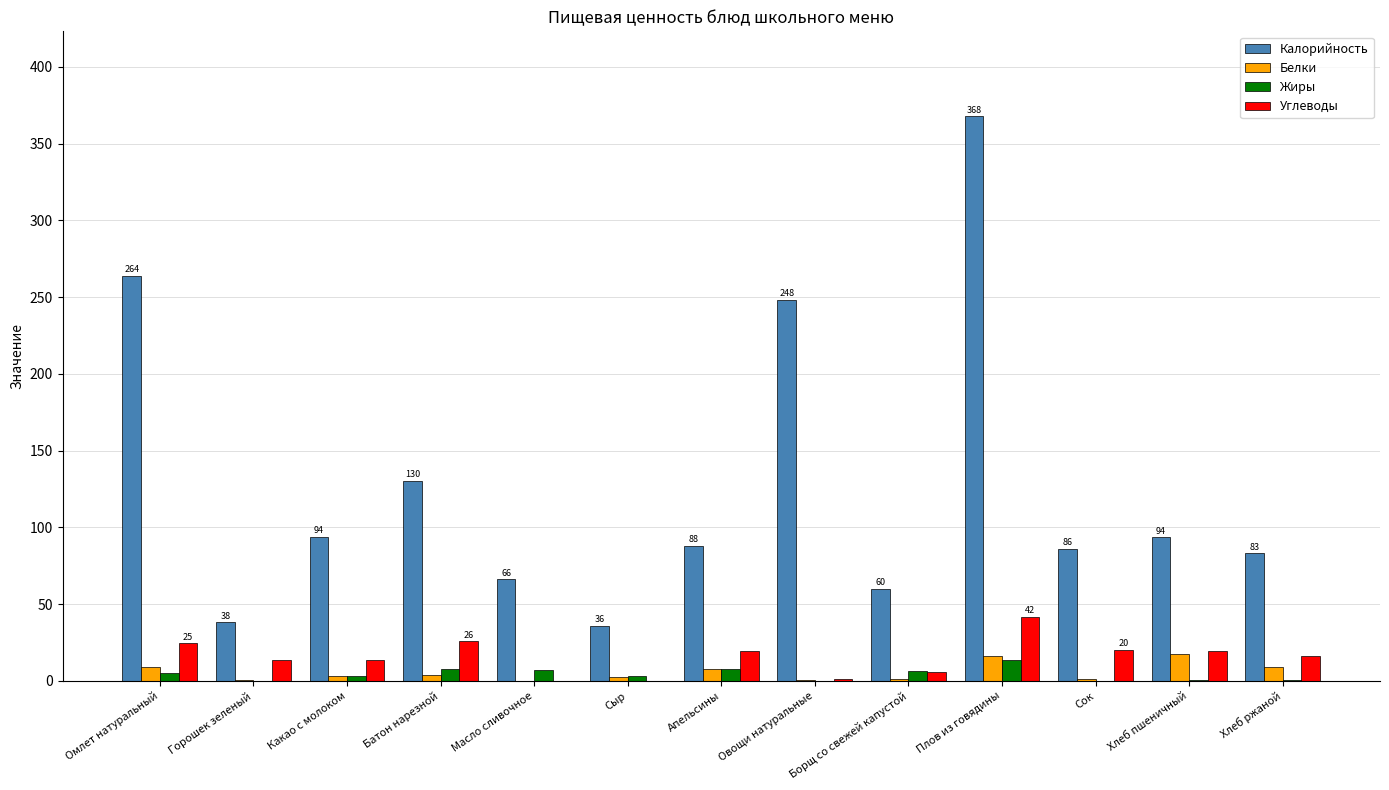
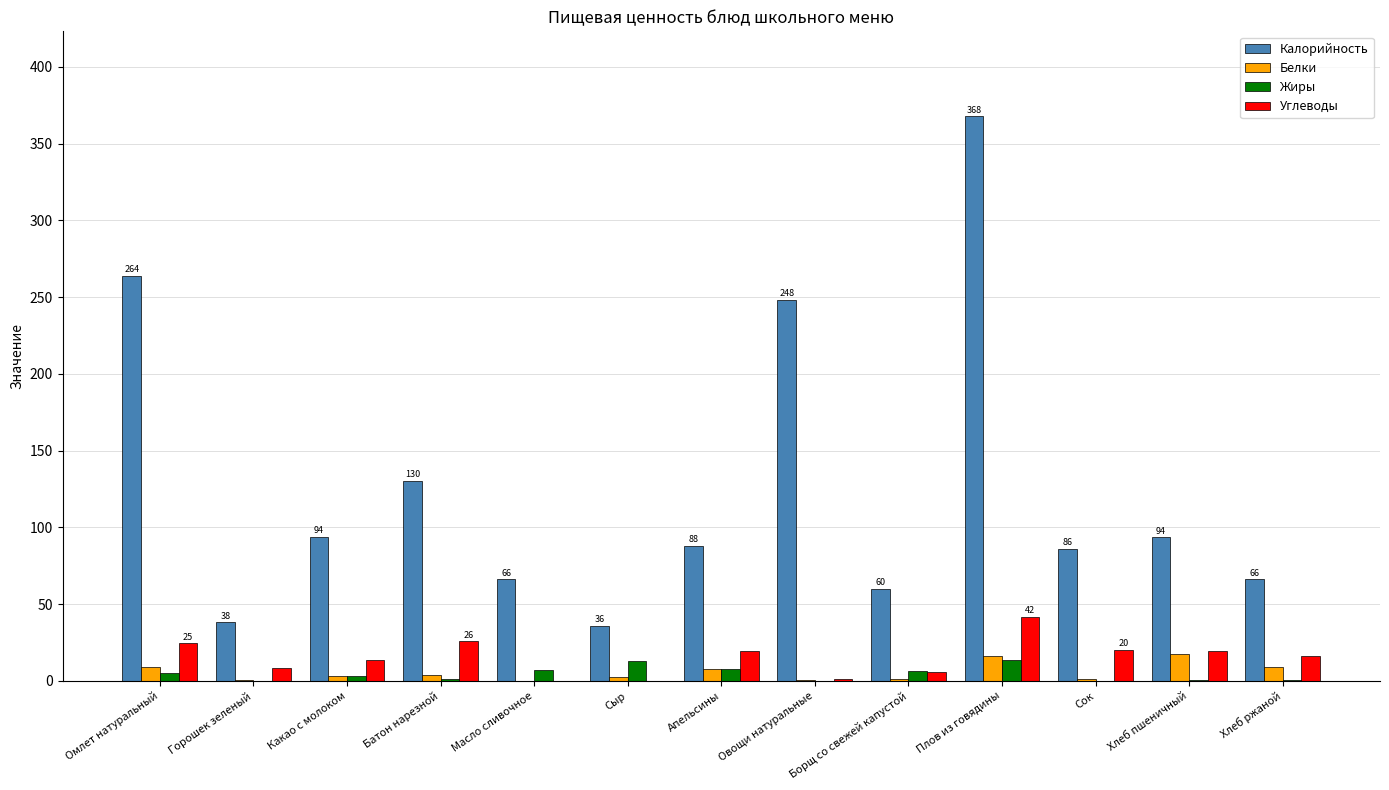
  {
    "Калорийность": {
      "Омлет натуральный": 264,
      "Горошек зеленый": 38,
      "Какао с молоком": 94,
      "Батон нарезной": 130,
      "Масло сливочное": 66,
      "Сыр": 36,
      "Апельсины": 88,
      "Овощи натуральные": 248,
      "Борщ со свежей капустой": 60,
      "Плов из говядины": 368,
      "Сок": 86,
      "Хлеб пшеничный": 94,
-     "Хлеб ржаной": 83
+     "Хлеб ржаной": 66
    },
    "Белки": {
      "Омлет натуральный": 9,
      "Какао с молоком": 3,
      "Батон нарезной": 4,
      "Сыр": 2,
      "Апельсины": 8,
      "Плов из говядины": 16,
      "Хлеб пшеничный": 18,
      "Хлеб ржаной": 9
    },
    "Жиры": {
      "Омлет натуральный": 5,
      "Какао с молоком": 3,
-     "Батон нарезной": 8,
+     "Батон нарезной": 1,
      "Масло сливочное": 7,
-     "Сыр": 3,
+     "Сыр": 13,
      "Апельсины": 8,
      "Борщ со свежей капустой": 6,
      "Плов из говядины": 14
    },
    "Углеводы": {
-     "Горошек зеленый": 14,
+     "Горошек зеленый": 8,
      "Какао с молоком": 14,
      "Сыр": 0,
      "Апельсины": 19,
      "Борщ со свежей капустой": 6,
      "Хлеб пшеничный": 20,
      "Хлеб ржаной": 16
    }
  }
